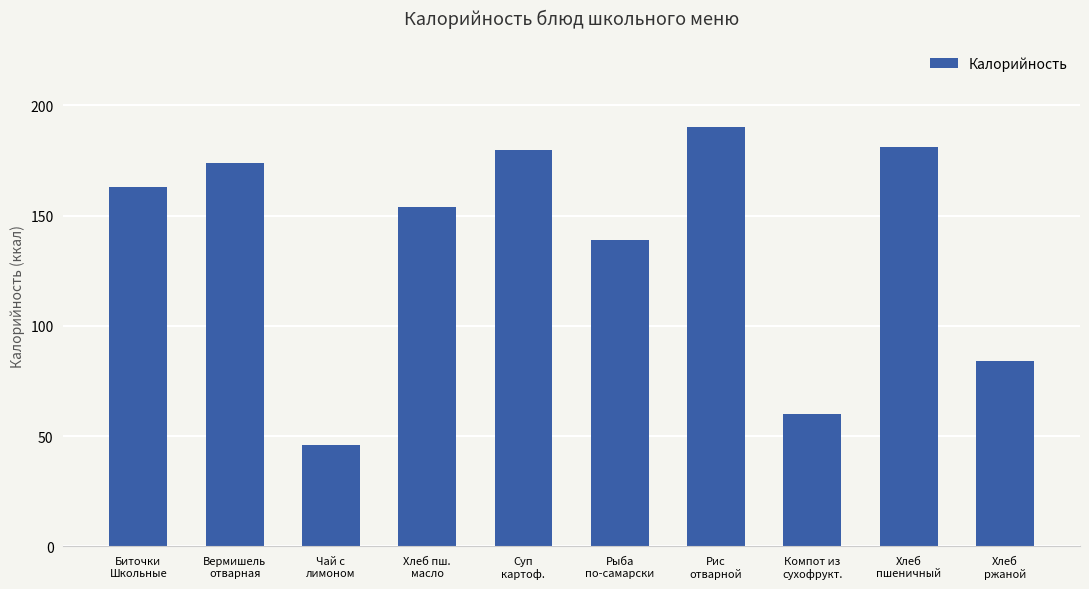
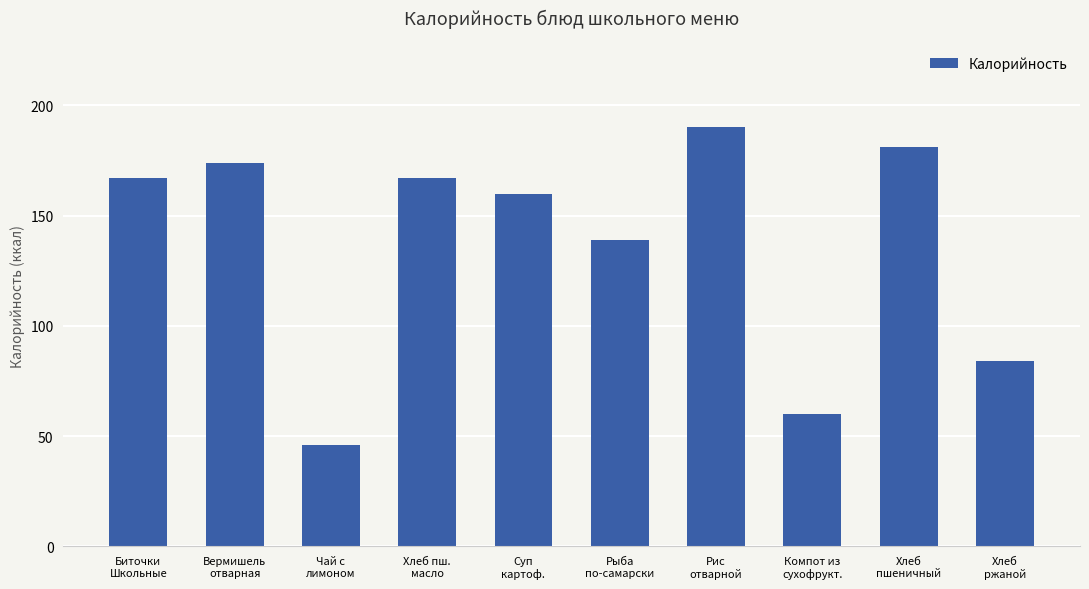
  {
-   "Биточки Школьные": 163,
+   "Биточки Школьные": 167,
    "Вермишель отварная": 174,
    "Чай с лимоном": 46,
-   "Хлеб пш. масло": 154,
-   "Суп картоф.": 180,
+   "Хлеб пш. масло": 167,
+   "Суп картоф.": 160,
    "Рыба по-самарски": 139,
    "Рис отварной": 190,
    "Компот из сухофрукт.": 60,
    "Хлеб пшеничный": 181,
    "Хлеб ржаной": 84
  }
